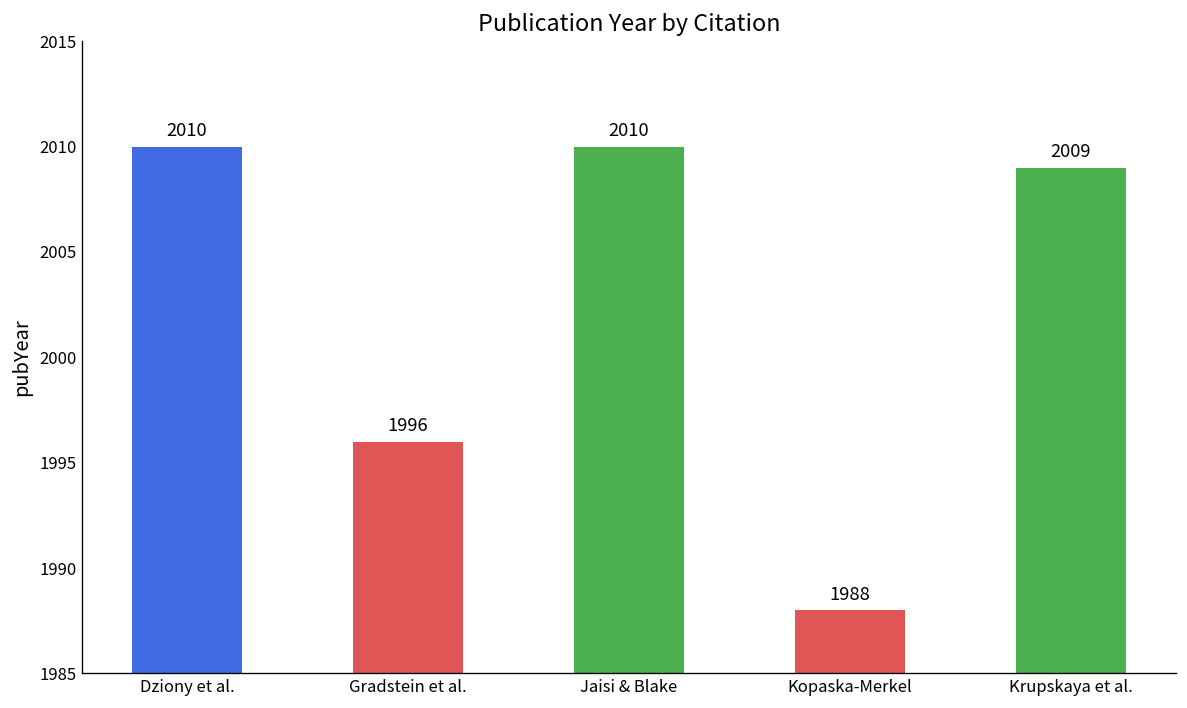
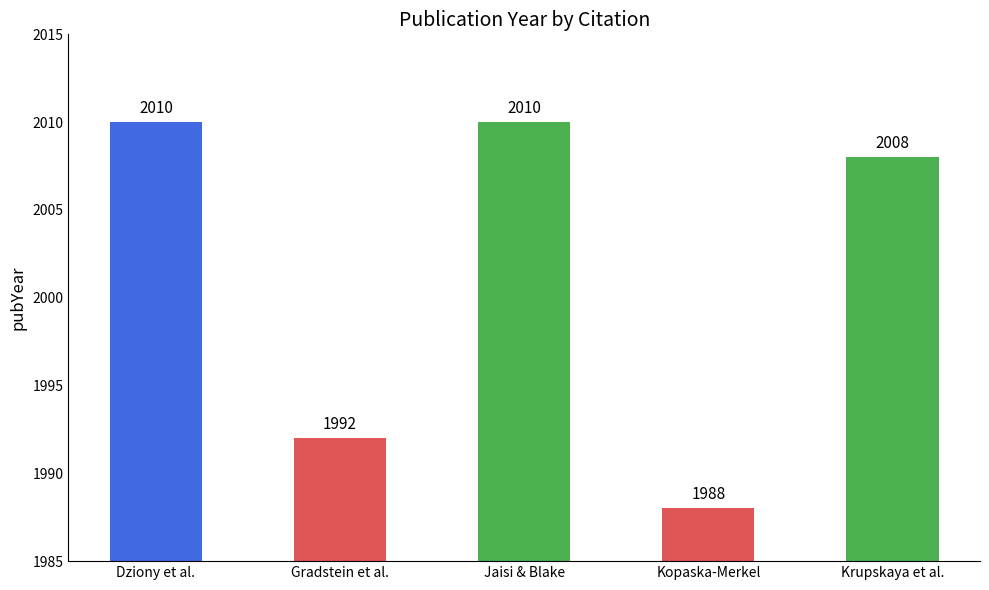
  {
    "Dziony et al.": 2010,
-   "Gradstein et al.": 1996,
+   "Gradstein et al.": 1992,
    "Jaisi & Blake": 2010,
    "Kopaska-Merkel": 1988,
-   "Krupskaya et al.": 2009
+   "Krupskaya et al.": 2008
  }
